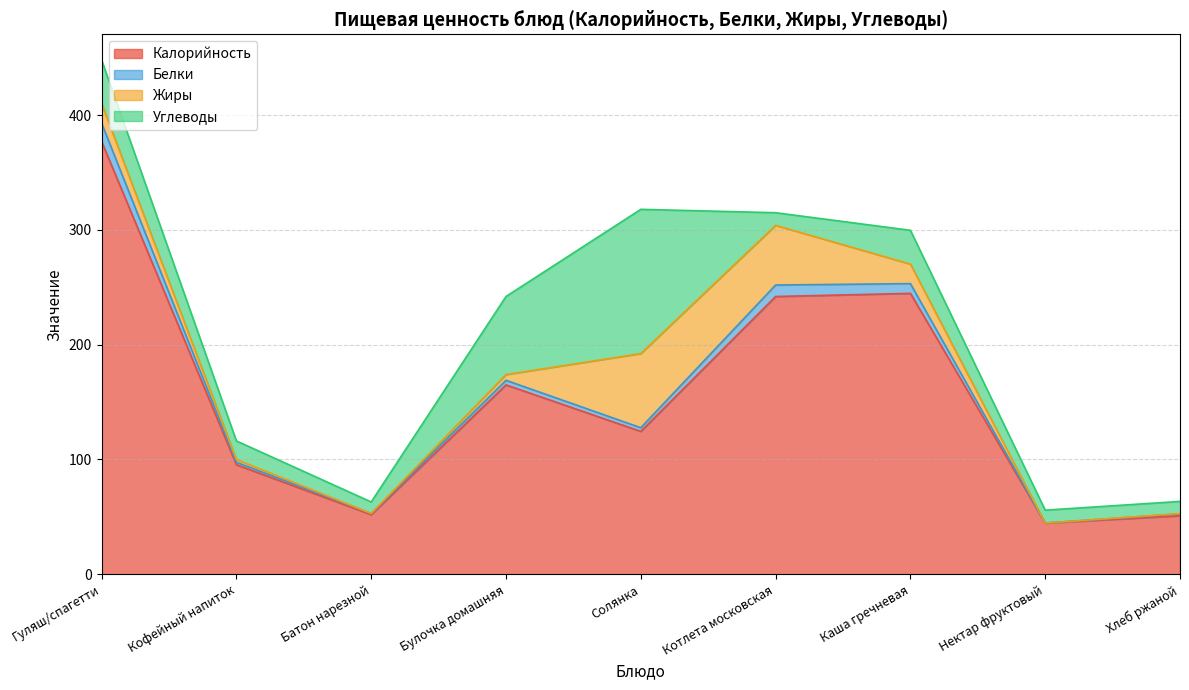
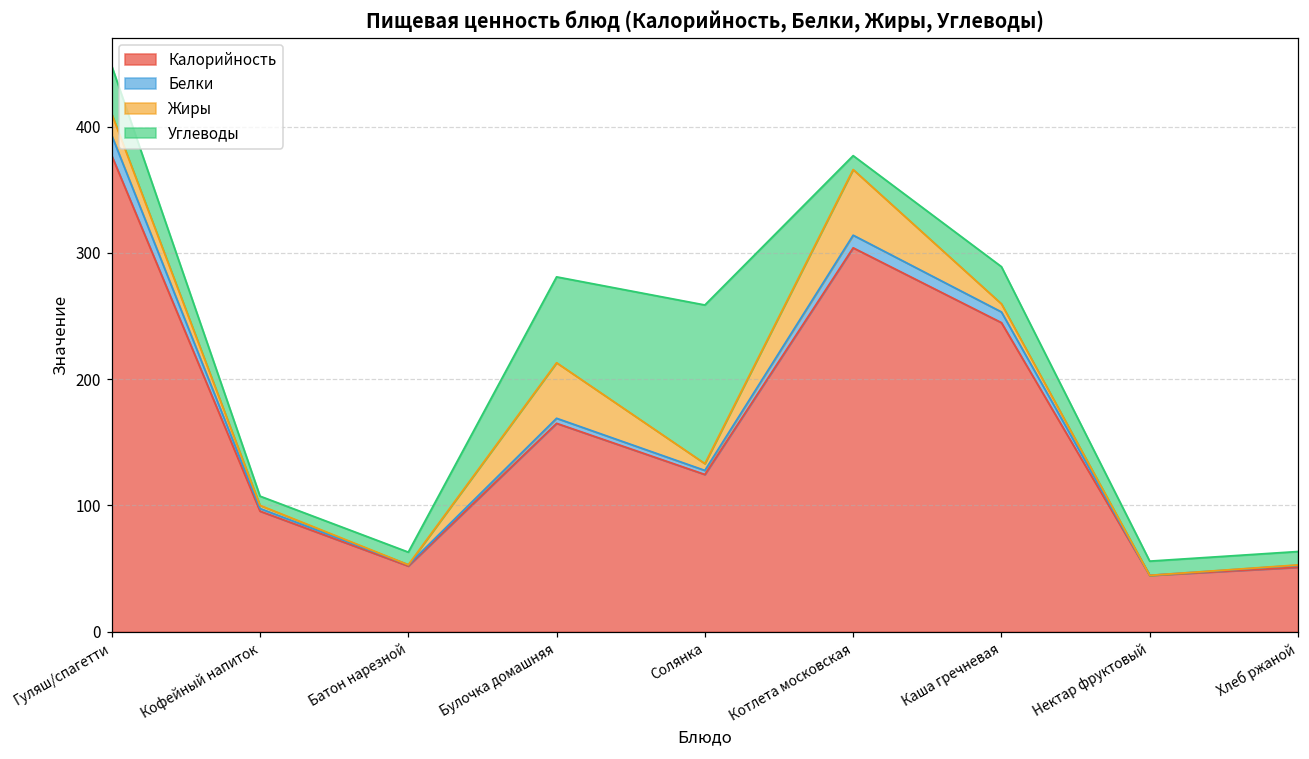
  {
    "Калорийность": {
      "Гуляш/спагетти": 377,
      "Булочка домашняя": 165,
      "Солянка": 124,
-     "Котлета московская": 242,
+     "Котлета московская": 304,
      "Каша гречневая": 245
    },
    "Белки": {
      "Гуляш/спагетти": 16,
      "Булочка домашняя": 4,
      "Солянка": 3,
      "Котлета московская": 10,
      "Каша гречневая": 8
    },
    "Жиры": {
      "Гуляш/спагетти": 17,
      "Кофейный напиток": 2,
-     "Булочка домашняя": 5,
-     "Солянка": 65,
+     "Булочка домашняя": 44,
+     "Солянка": 5,
      "Котлета московская": 52,
-     "Каша гречневая": 17
+     "Каша гречневая": 6
    },
    "Углеводы": {
      "Гуляш/спагетти": 38,
-     "Кофейный напиток": 16,
+     "Кофейный напиток": 7,
      "Батон нарезной": 10,
      "Булочка домашняя": 68,
      "Солянка": 126,
      "Котлета московская": 11,
      "Каша гречневая": 29,
      "Нектар фруктовый": 11,
      "Хлеб ржаной": 11
    }
  }
